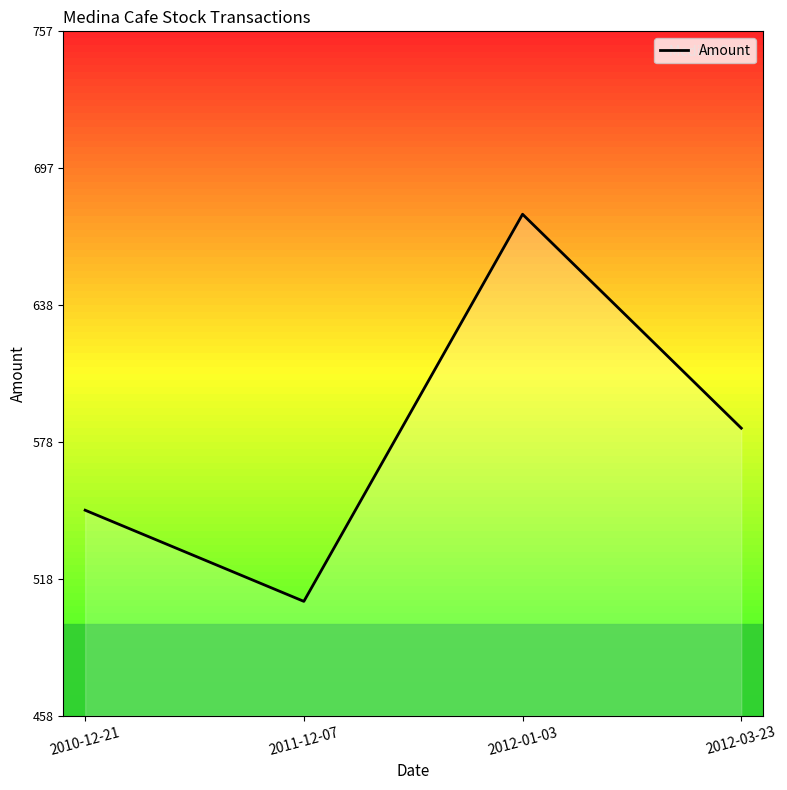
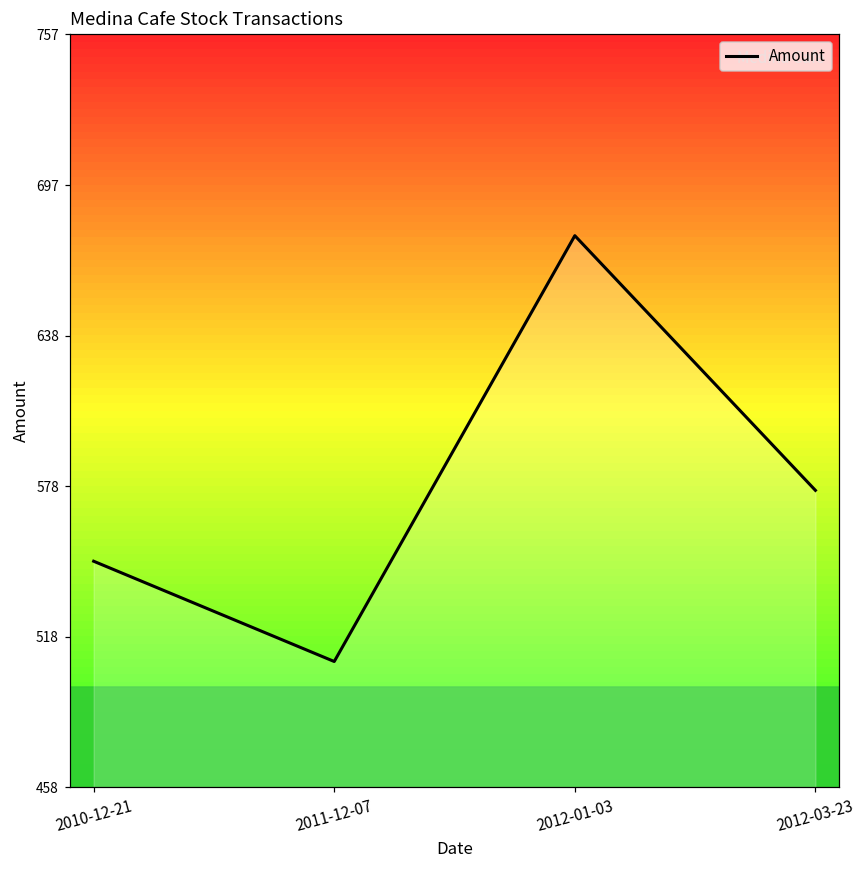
  {
    "2010-12-21": 548,
    "2011-12-07": 508,
    "2012-01-03": 677,
-   "2012-03-23": 584
+   "2012-03-23": 576
  }
